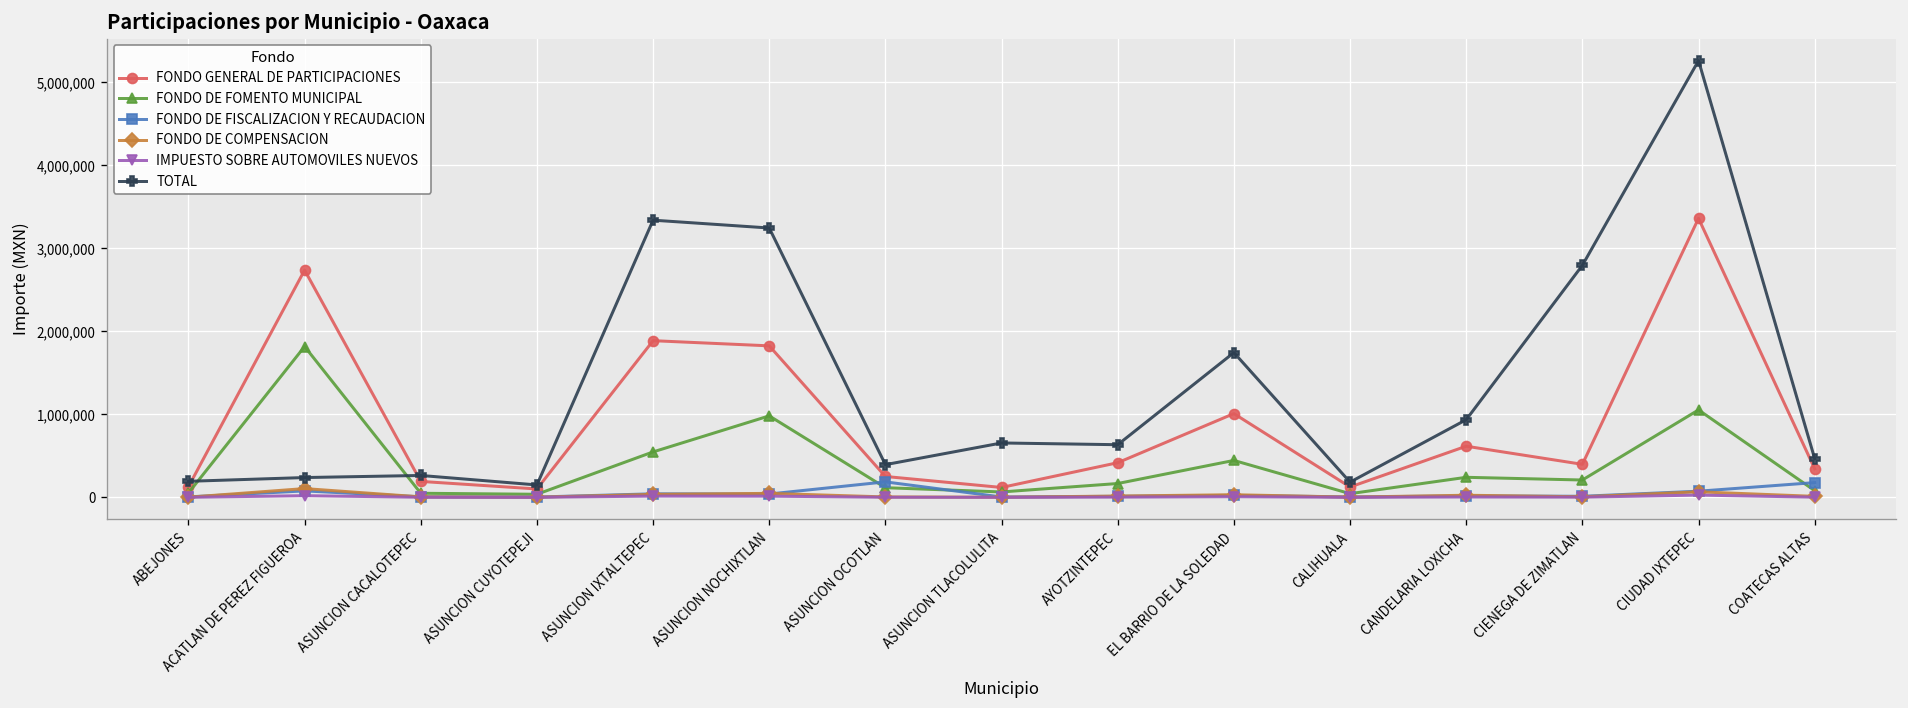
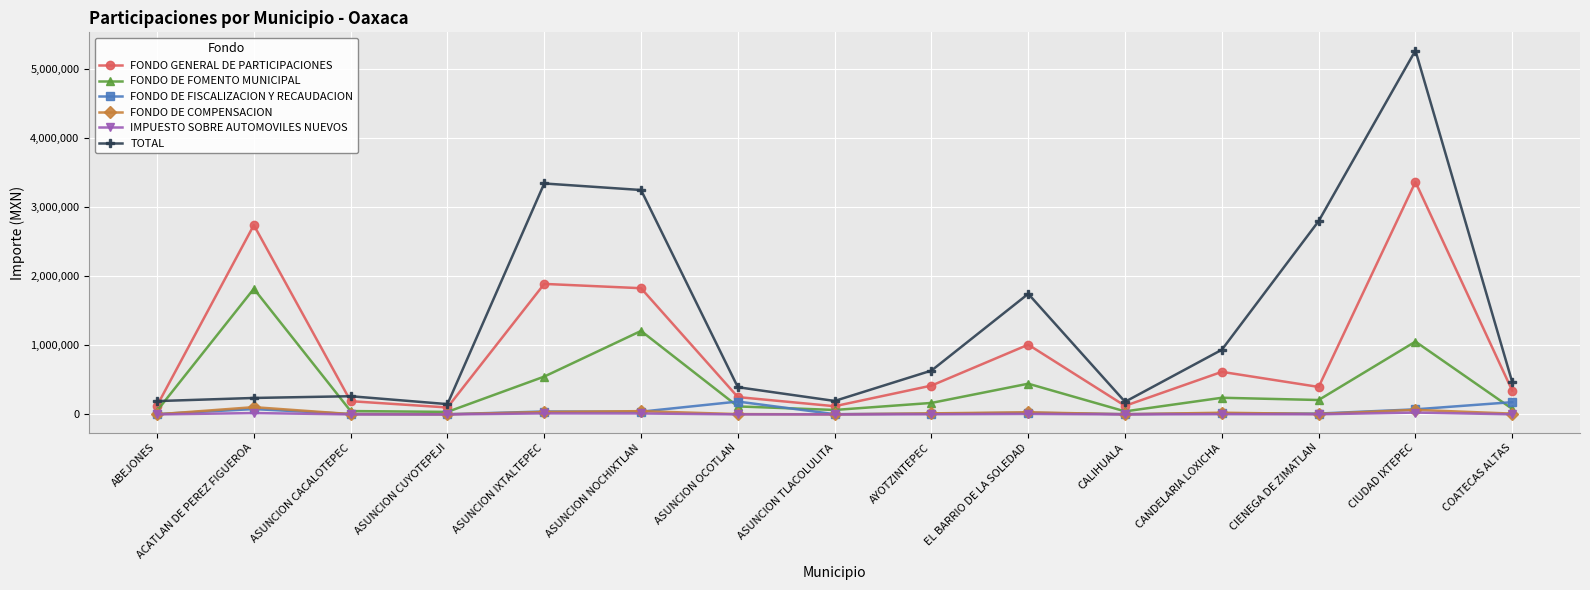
  {
    "FONDO DE FOMENTO MUNICIPAL": {
      "ABEJONES": "100,000",
      "ACATLAN DE PEREZ FIGUEROA": "1,800,000",
      "ASUNCION CACALOTEPEC": "0",
      "ASUNCION IXTALTEPEC": "500,000",
-     "ASUNCION NOCHIXTLAN": "1,000,000",
+     "ASUNCION NOCHIXTLAN": "1,200,000",
      "ASUNCION OCOTLAN": "100,000",
      "ASUNCION TLACOLULITA": "100,000",
      "AYOTZINTEPEC": "200,000",
      "EL BARRIO DE LA SOLEDAD": "400,000",
      "CALIHUALA": "0",
      "CANDELARIA LOXICHA": "200,000",
      "CIENEGA DE ZIMATLAN": "200,000",
      "CIUDAD IXTEPEC": "1,100,000",
      "COATECAS ALTAS": "100,000"
    },
    "FONDO DE FISCALIZACION Y RECAUDACION": {
      "ASUNCION OCOTLAN": "200,000",
      "COATECAS ALTAS": "200,000"
    },
    "IMPUESTO SOBRE AUTOMOVILES NUEVOS": {
      "ACATLAN DE PEREZ FIGUEROA": "0",
      "CIUDAD IXTEPEC": "0"
    },
    "TOTAL": {
      "ABEJONES": "200,000",
      "ACATLAN DE PEREZ FIGUEROA": "200,000",
      "ASUNCION CACALOTEPEC": "300,000",
      "ASUNCION CUYOTEPEJI": "100,000",
      "ASUNCION IXTALTEPEC": "3,300,000",
      "ASUNCION NOCHIXTLAN": "3,200,000",
      "ASUNCION OCOTLAN": "400,000",
-     "ASUNCION TLACOLULITA": "700,000",
+     "ASUNCION TLACOLULITA": "200,000",
      "AYOTZINTEPEC": "600,000",
      "EL BARRIO DE LA SOLEDAD": "1,700,000",
      "CALIHUALA": "200,000",
      "CANDELARIA LOXICHA": "900,000",
      "CIENEGA DE ZIMATLAN": "2,800,000",
      "CIUDAD IXTEPEC": "5,300,000",
      "COATECAS ALTAS": "500,000"
    }
  }
